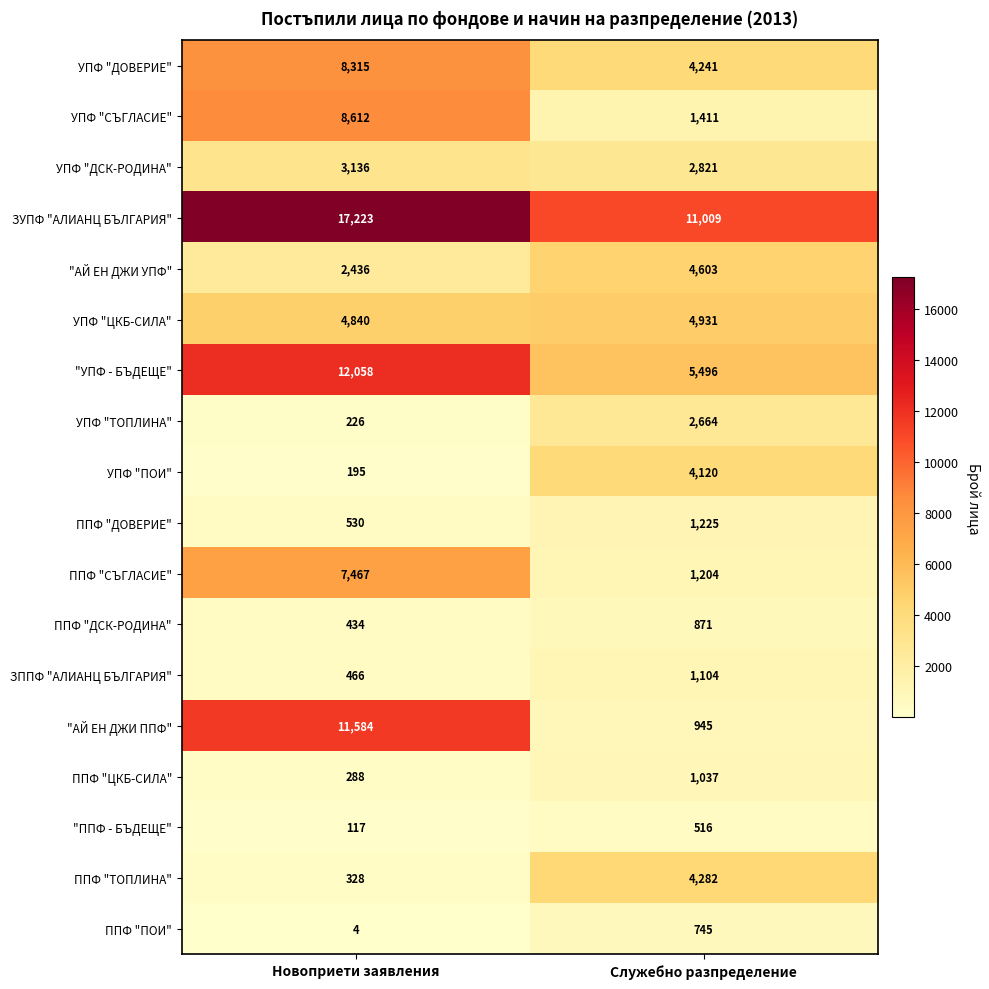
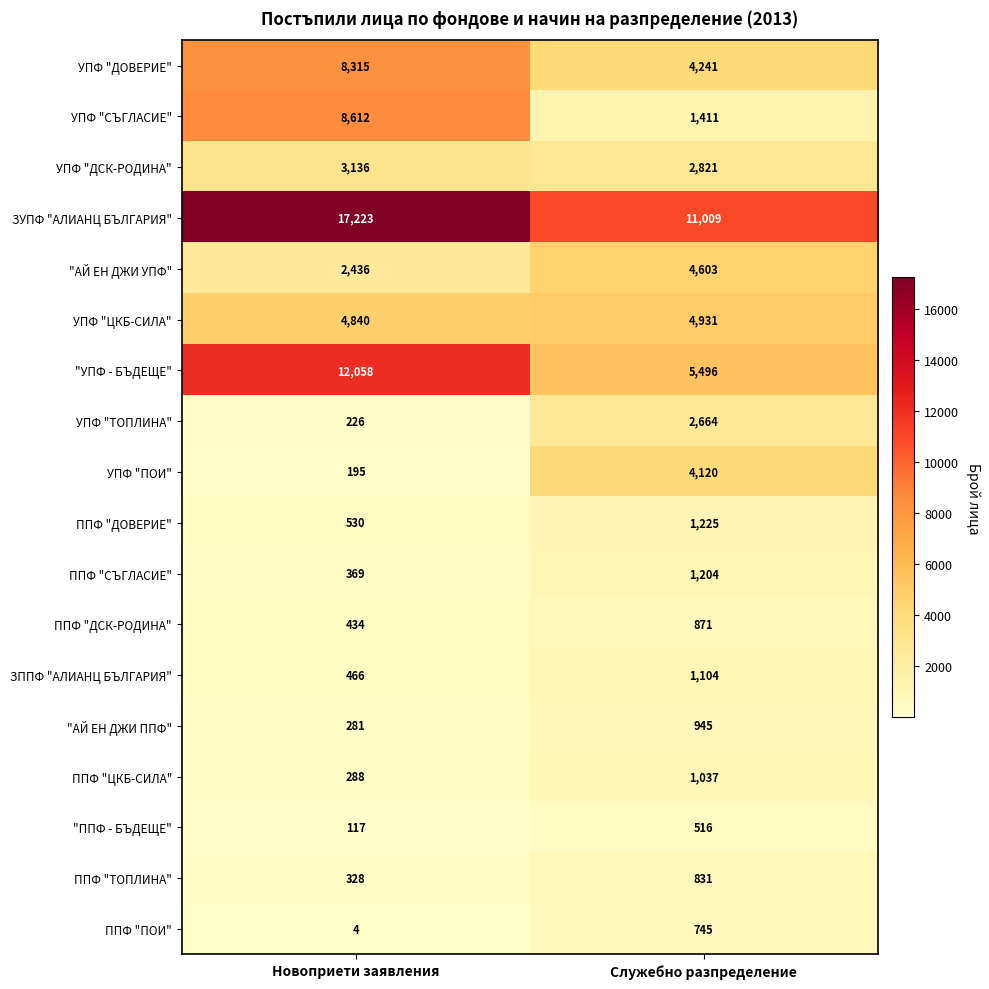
  {
    "УПФ \"ДОВЕРИЕ\"": {
      "Новоприети заявления": "8,315",
      "Служебно разпределение": "4,241"
    },
    "УПФ \"СЪГЛАСИЕ\"": {
      "Новоприети заявления": "8,612",
      "Служебно разпределение": "1,411"
    },
    "УПФ \"ДСК-РОДИНА\"": {
      "Новоприети заявления": "3,136",
      "Служебно разпределение": "2,821"
    },
    "ЗУПФ \"АЛИАНЦ БЪЛГАРИЯ\"": {
      "Новоприети заявления": "17,223",
      "Служебно разпределение": "11,009"
    },
    "\"АЙ ЕН ДЖИ УПФ\"": {
      "Новоприети заявления": "2,436",
      "Служебно разпределение": "4,603"
    },
    "УПФ \"ЦКБ-СИЛА\"": {
      "Новоприети заявления": "4,840",
      "Служебно разпределение": "4,931"
    },
    "\"УПФ - БЪДЕЩЕ\"": {
      "Новоприети заявления": "12,058",
      "Служебно разпределение": "5,496"
    },
    "УПФ \"ТОПЛИНА\"": {
      "Новоприети заявления": "226",
      "Служебно разпределение": "2,664"
    },
    "УПФ \"ПОИ\"": {
      "Новоприети заявления": "195",
      "Служебно разпределение": "4,120"
    },
    "ППФ \"ДОВЕРИЕ\"": {
      "Новоприети заявления": "530",
      "Служебно разпределение": "1,225"
    },
    "ППФ \"СЪГЛАСИЕ\"": {
-     "Новоприети заявления": "7,467",
+     "Новоприети заявления": "369",
      "Служебно разпределение": "1,204"
    },
    "ППФ \"ДСК-РОДИНА\"": {
      "Новоприети заявления": "434",
      "Служебно разпределение": "871"
    },
    "ЗППФ \"АЛИАНЦ БЪЛГАРИЯ\"": {
      "Новоприети заявления": "466",
      "Служебно разпределение": "1,104"
    },
    "\"АЙ ЕН ДЖИ ППФ\"": {
-     "Новоприети заявления": "11,584",
+     "Новоприети заявления": "281",
      "Служебно разпределение": "945"
    },
    "ППФ \"ЦКБ-СИЛА\"": {
      "Новоприети заявления": "288",
      "Служебно разпределение": "1,037"
    },
    "\"ППФ - БЪДЕЩЕ\"": {
      "Новоприети заявления": "117",
      "Служебно разпределение": "516"
    },
    "ППФ \"ТОПЛИНА\"": {
      "Новоприети заявления": "328",
-     "Служебно разпределение": "4,282"
+     "Служебно разпределение": "831"
    },
    "ППФ \"ПОИ\"": {
      "Новоприети заявления": "4",
      "Служебно разпределение": "745"
    }
  }
